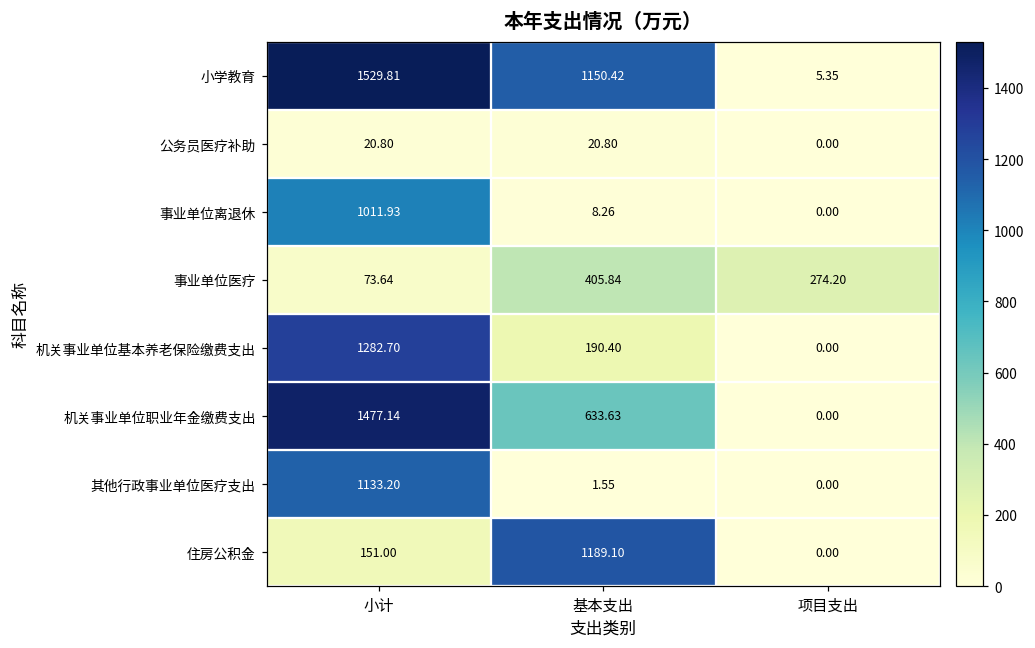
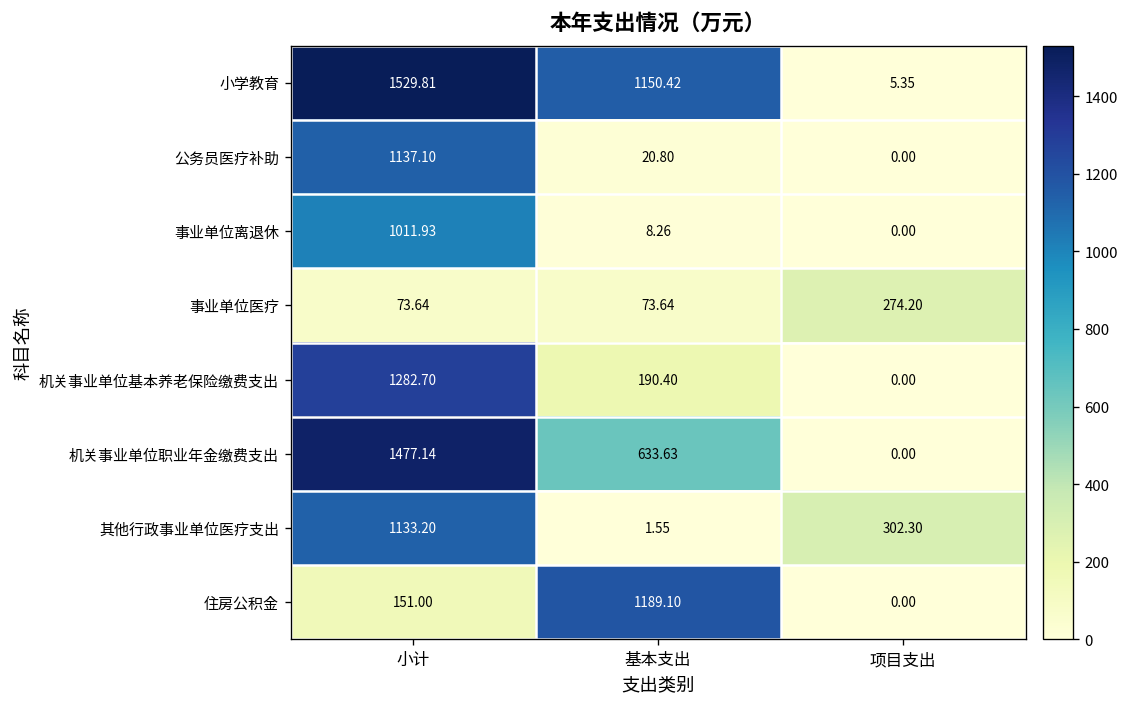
  {
    "小学教育": {
      "小计": 1529.81,
      "基本支出": 1150.42,
      "项目支出": 5.35
    },
    "公务员医疗补助": {
-     "小计": 20.80,
+     "小计": 1137.10,
      "基本支出": 20.80,
      "项目支出": 0.00
    },
    "事业单位离退休": {
      "小计": 1011.93,
      "基本支出": 8.26,
      "项目支出": 0.00
    },
    "事业单位医疗": {
      "小计": 73.64,
-     "基本支出": 405.84,
+     "基本支出": 73.64,
      "项目支出": 274.20
    },
    "机关事业单位基本养老保险缴费支出": {
      "小计": 1282.70,
      "基本支出": 190.40,
      "项目支出": 0.00
    },
    "机关事业单位职业年金缴费支出": {
      "小计": 1477.14,
      "基本支出": 633.63,
      "项目支出": 0.00
    },
    "其他行政事业单位医疗支出": {
      "小计": 1133.20,
      "基本支出": 1.55,
-     "项目支出": 0.00
+     "项目支出": 302.30
    },
    "住房公积金": {
      "小计": 151.00,
      "基本支出": 1189.10,
      "项目支出": 0.00
    }
  }
